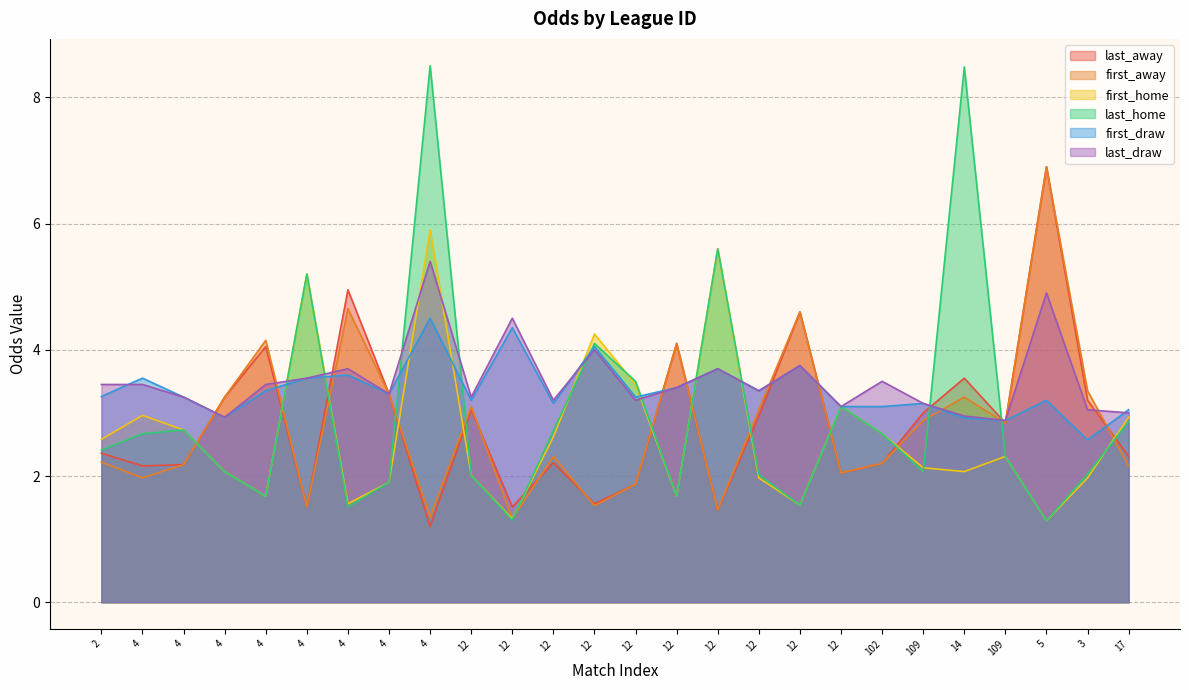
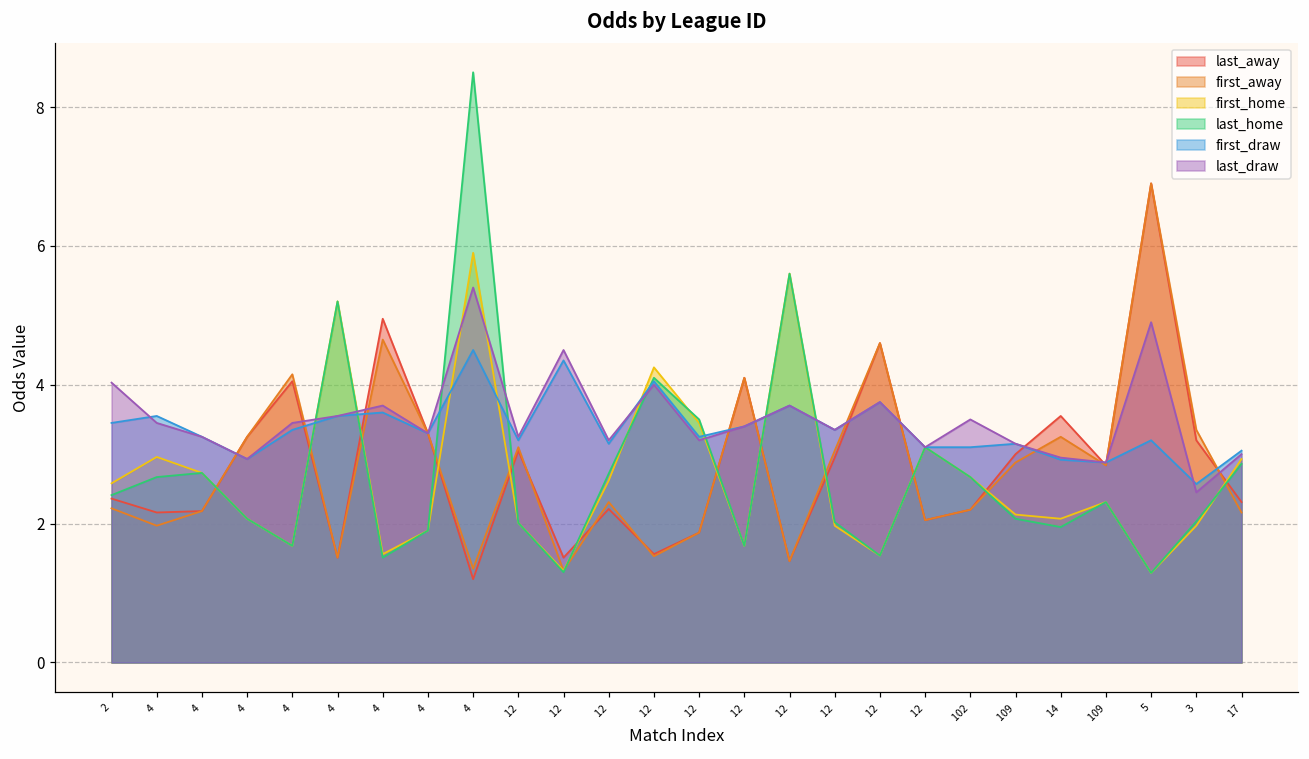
  {
    "last_home": {
      "2": 2.4,
-     "14": 8.5,
+     "14": 2.0,
      "3": 2.0,
      "17": 2.9
    },
    "first_draw": {
-     "2": 3.3,
+     "2": 3.5,
      "102": 3.1,
      "5": 3.2,
      "3": 2.6,
      "17": 3.1
    },
    "last_draw": {
-     "2": 3.5,
+     "2": 4.0,
      "102": 3.5,
      "5": 4.9,
-     "3": 3.1,
+     "3": 2.5,
      "17": 3.0
    }
  }
